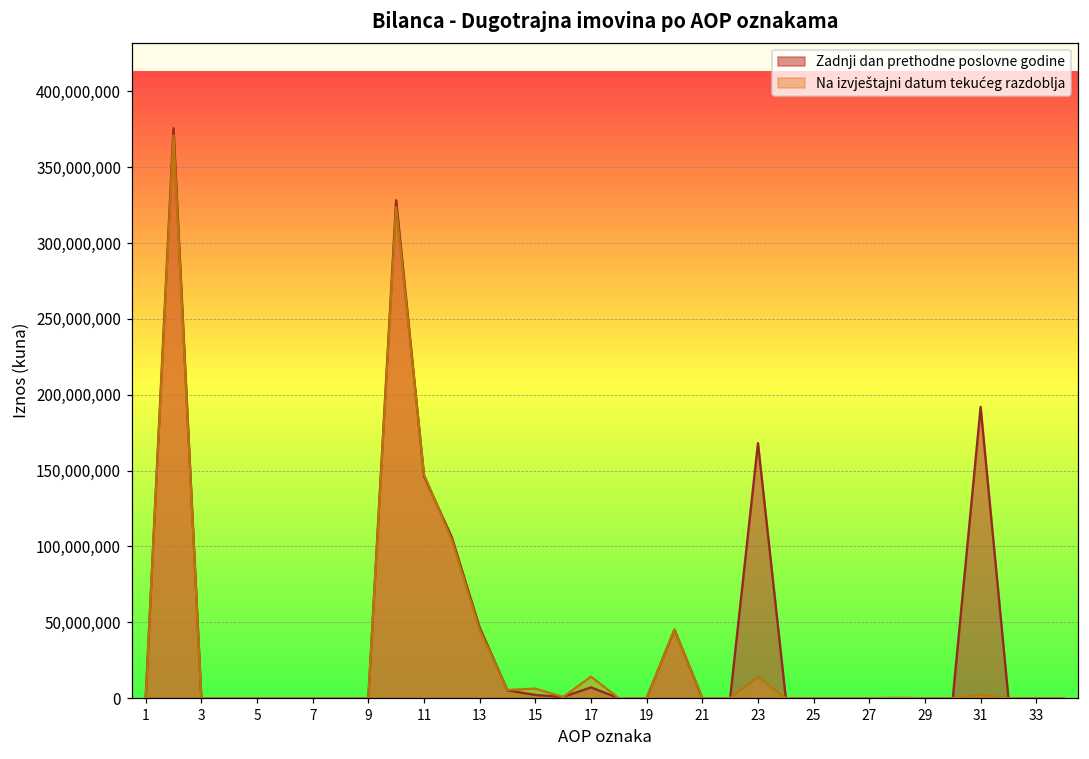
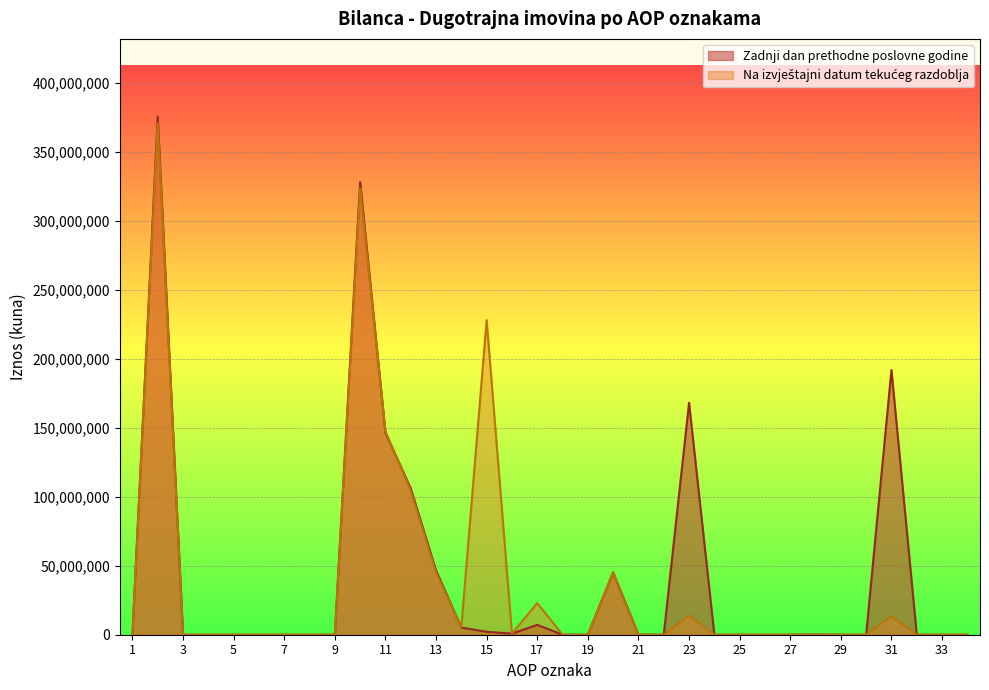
  {
    "Zadnji dan prethodne poslovne godine": {
      "15": "2,000,000",
      "17": "7,000,000",
      "23": "168,000,000",
      "31": "192,000,000"
    },
    "Na izvještajni datum tekućeg razdoblja": {
-     "15": "6,000,000",
-     "17": "14,000,000",
+     "15": "228,000,000",
+     "17": "23,000,000",
      "23": "14,000,000",
-     "31": "2,000,000"
+     "31": "13,000,000"
    }
  }
